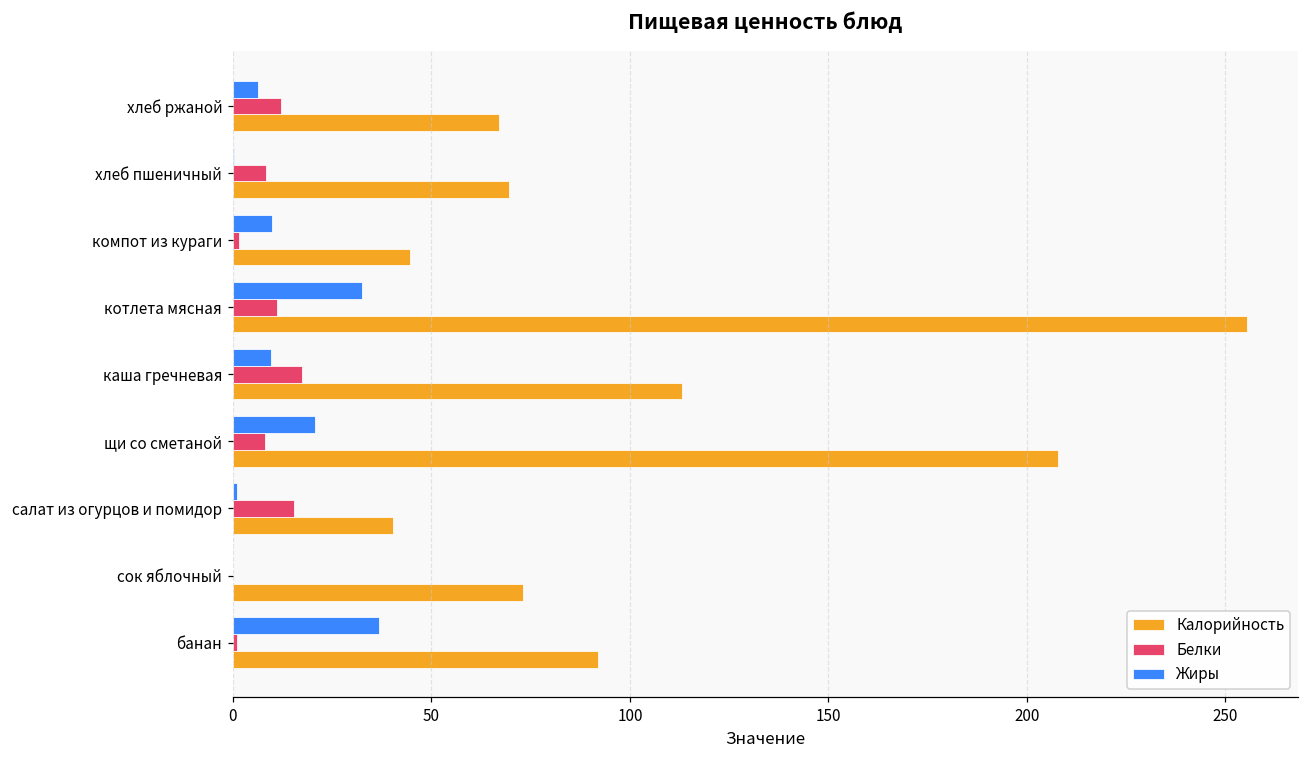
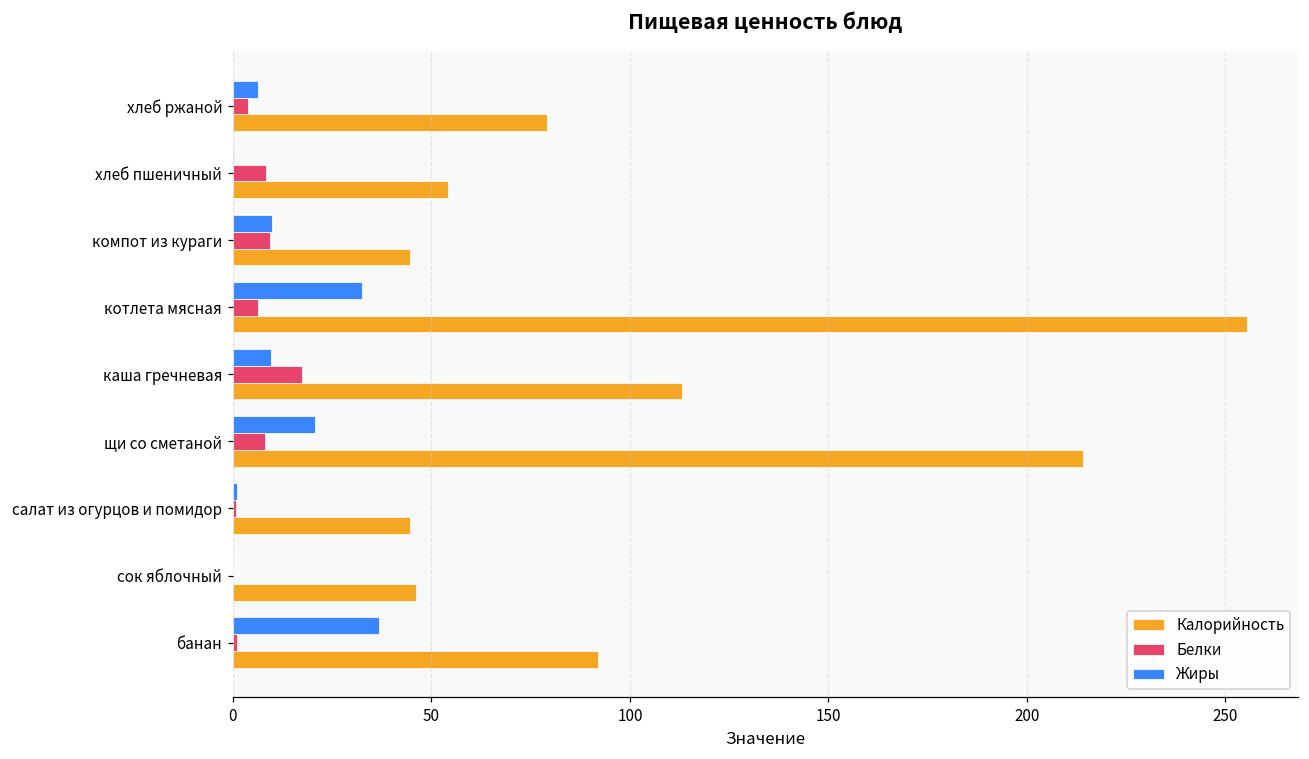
  {
    "Калорийность": {
-     "хлеб ржаной": 67,
-     "хлеб пшеничный": 70,
+     "хлеб ржаной": 79,
+     "хлеб пшеничный": 54,
      "компот из кураги": 45,
      "котлета мясная": 256,
      "каша гречневая": 113,
-     "щи со сметаной": 208,
-     "салат из огурцов и помидор": 40,
-     "сок яблочный": 73,
+     "щи со сметаной": 214,
+     "салат из огурцов и помидор": 45,
+     "сок яблочный": 46,
      "банан": 92
    },
    "Белки": {
-     "хлеб ржаной": 12,
+     "хлеб ржаной": 4,
      "хлеб пшеничный": 8,
-     "компот из кураги": 2,
-     "котлета мясная": 11,
+     "компот из кураги": 9,
+     "котлета мясная": 6,
      "каша гречневая": 17,
      "щи со сметаной": 8,
-     "салат из огурцов и помидор": 15,
+     "салат из огурцов и помидор": 1,
      "банан": 1
    },
    "Жиры": {
      "хлеб ржаной": 6,
      "компот из кураги": 10,
      "котлета мясная": 33,
      "каша гречневая": 10,
      "щи со сметаной": 21,
      "салат из огурцов и помидор": 1,
      "банан": 37
    }
  }
